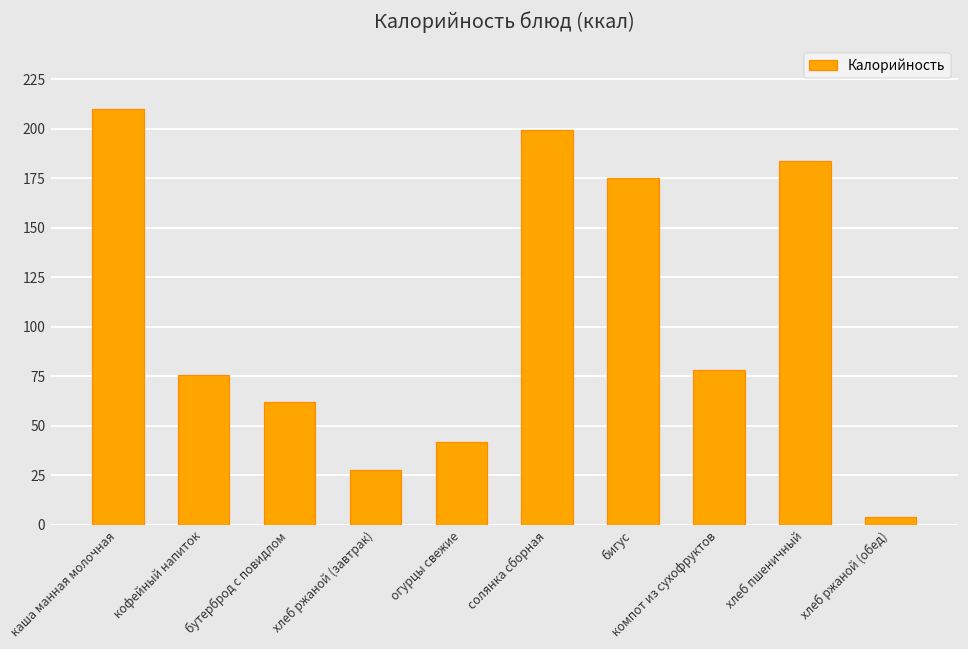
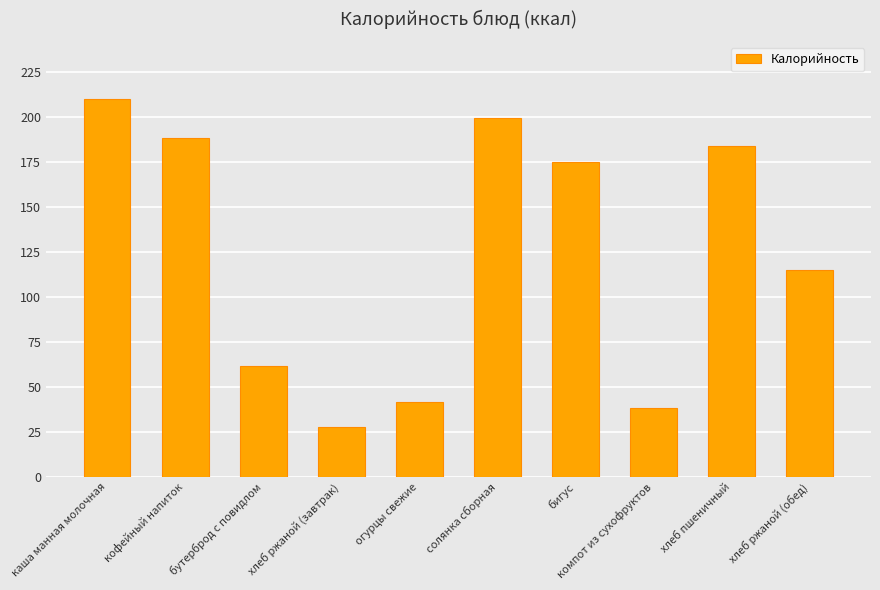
  {
    "каша манная молочная": 210,
-   "кофейный напиток": 76,
+   "кофейный напиток": 188,
    "бутерброд с повидлом": 62,
    "хлеб ржаной (завтрак)": 28,
    "огурцы свежие": 42,
    "солянка сборная": 199,
    "бигус": 175,
-   "компот из сухофруктов": 78,
+   "компот из сухофруктов": 39,
    "хлеб пшеничный": 184,
-   "хлеб ржаной (обед)": 4
+   "хлеб ржаной (обед)": 115
  }
